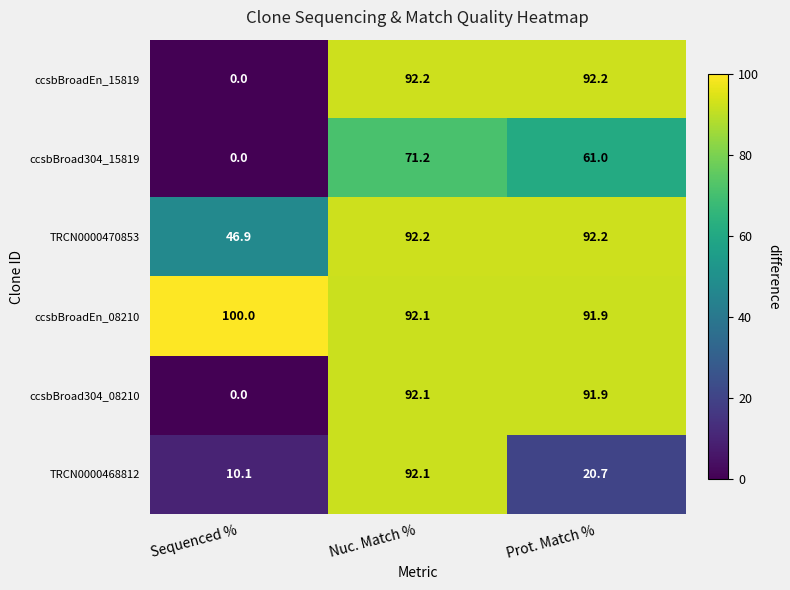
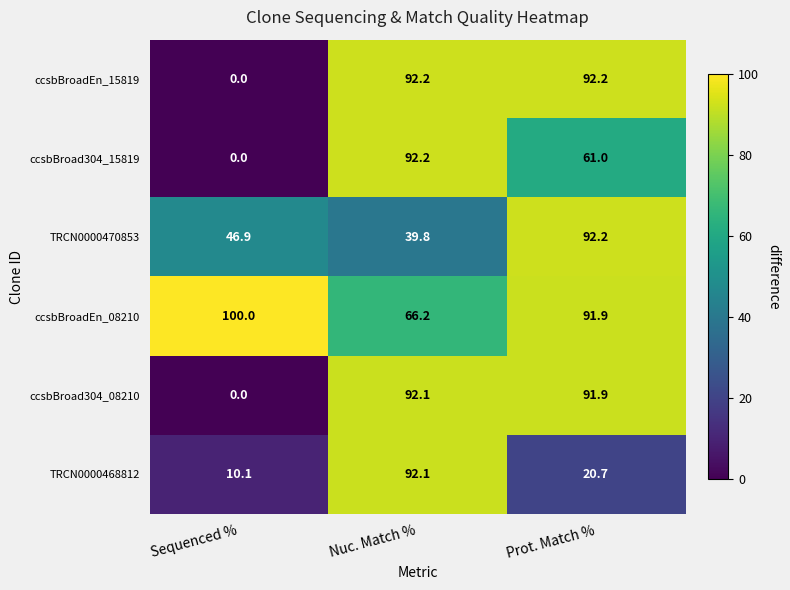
  {
    "ccsbBroadEn_15819": {
      "Sequenced %": 0.0,
      "Nuc. Match %": 92.2,
      "Prot. Match %": 92.2
    },
    "ccsbBroad304_15819": {
      "Sequenced %": 0.0,
-     "Nuc. Match %": 71.2,
+     "Nuc. Match %": 92.2,
      "Prot. Match %": 61.0
    },
    "TRCN0000470853": {
      "Sequenced %": 46.9,
-     "Nuc. Match %": 92.2,
+     "Nuc. Match %": 39.8,
      "Prot. Match %": 92.2
    },
    "ccsbBroadEn_08210": {
      "Sequenced %": 100.0,
-     "Nuc. Match %": 92.1,
+     "Nuc. Match %": 66.2,
      "Prot. Match %": 91.9
    },
    "ccsbBroad304_08210": {
      "Sequenced %": 0.0,
      "Nuc. Match %": 92.1,
      "Prot. Match %": 91.9
    },
    "TRCN0000468812": {
      "Sequenced %": 10.1,
      "Nuc. Match %": 92.1,
      "Prot. Match %": 20.7
    }
  }
